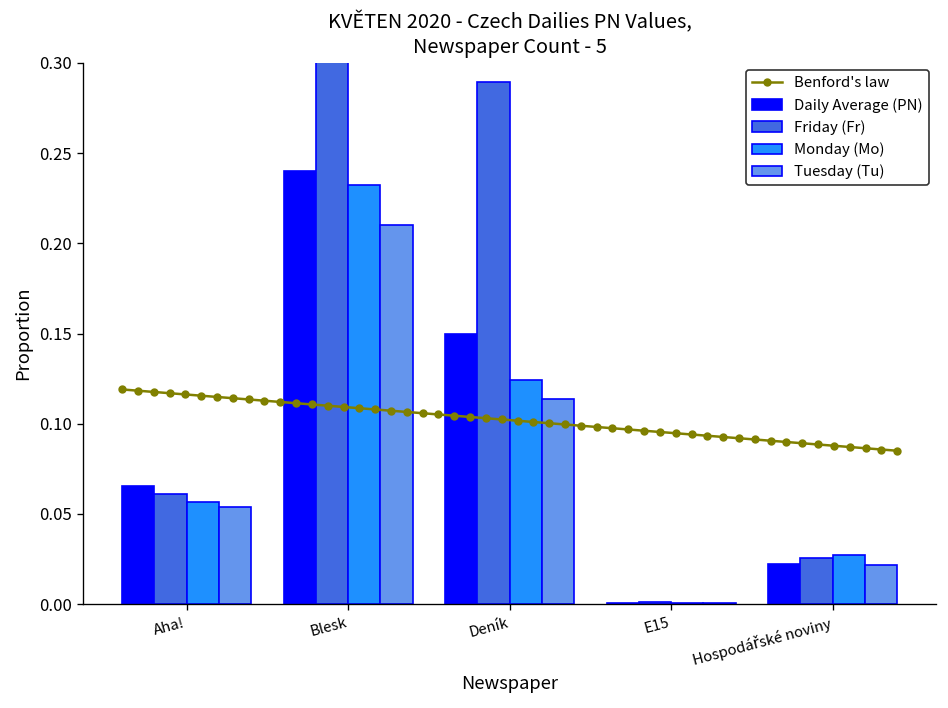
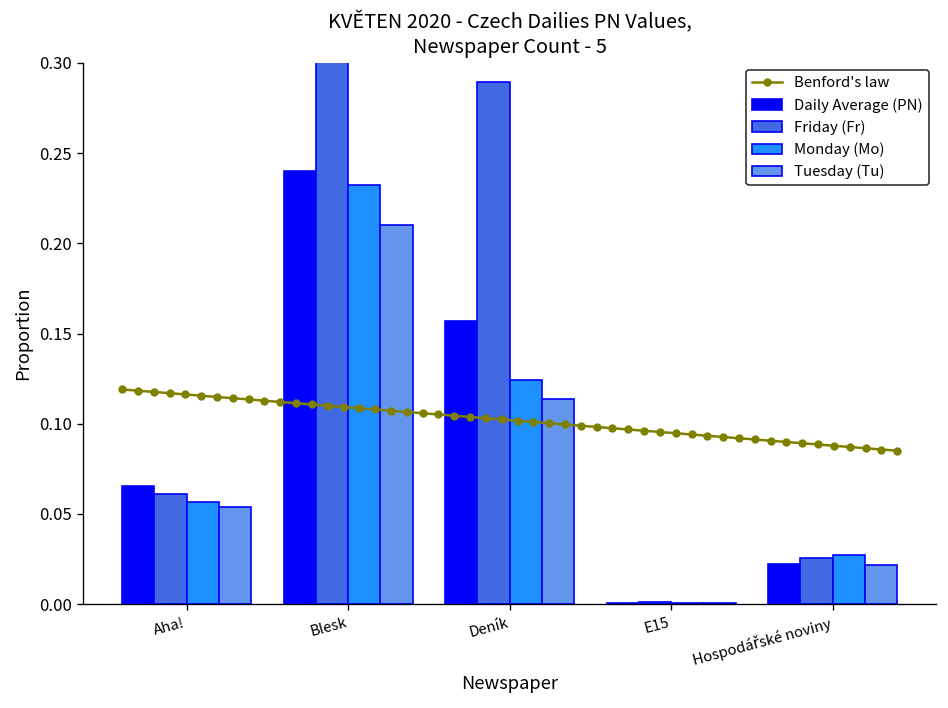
  {
    "Daily Average (PN)": {
      "Aha!": 0.065,
      "Blesk": 0.240,
-     "Deník": 0.150,
+     "Deník": 0.157,
      "Hospodářské noviny": 0.022
    },
    "Monday (Mo)": {
      "Aha!": 0.056,
      "Blesk": 0.232,
      "Deník": 0.124,
      "Hospodářské noviny": 0.027
    }
  }
